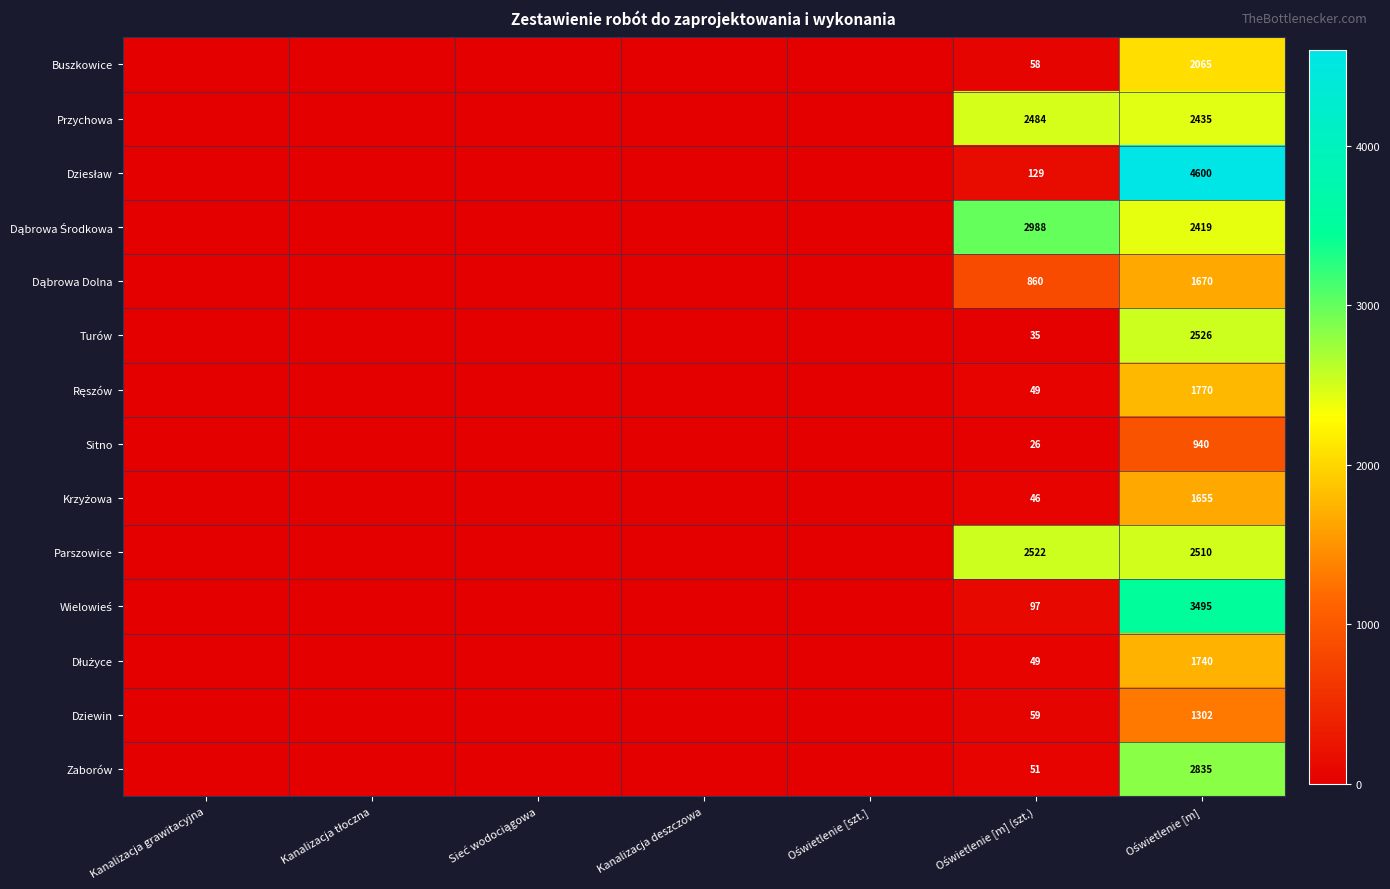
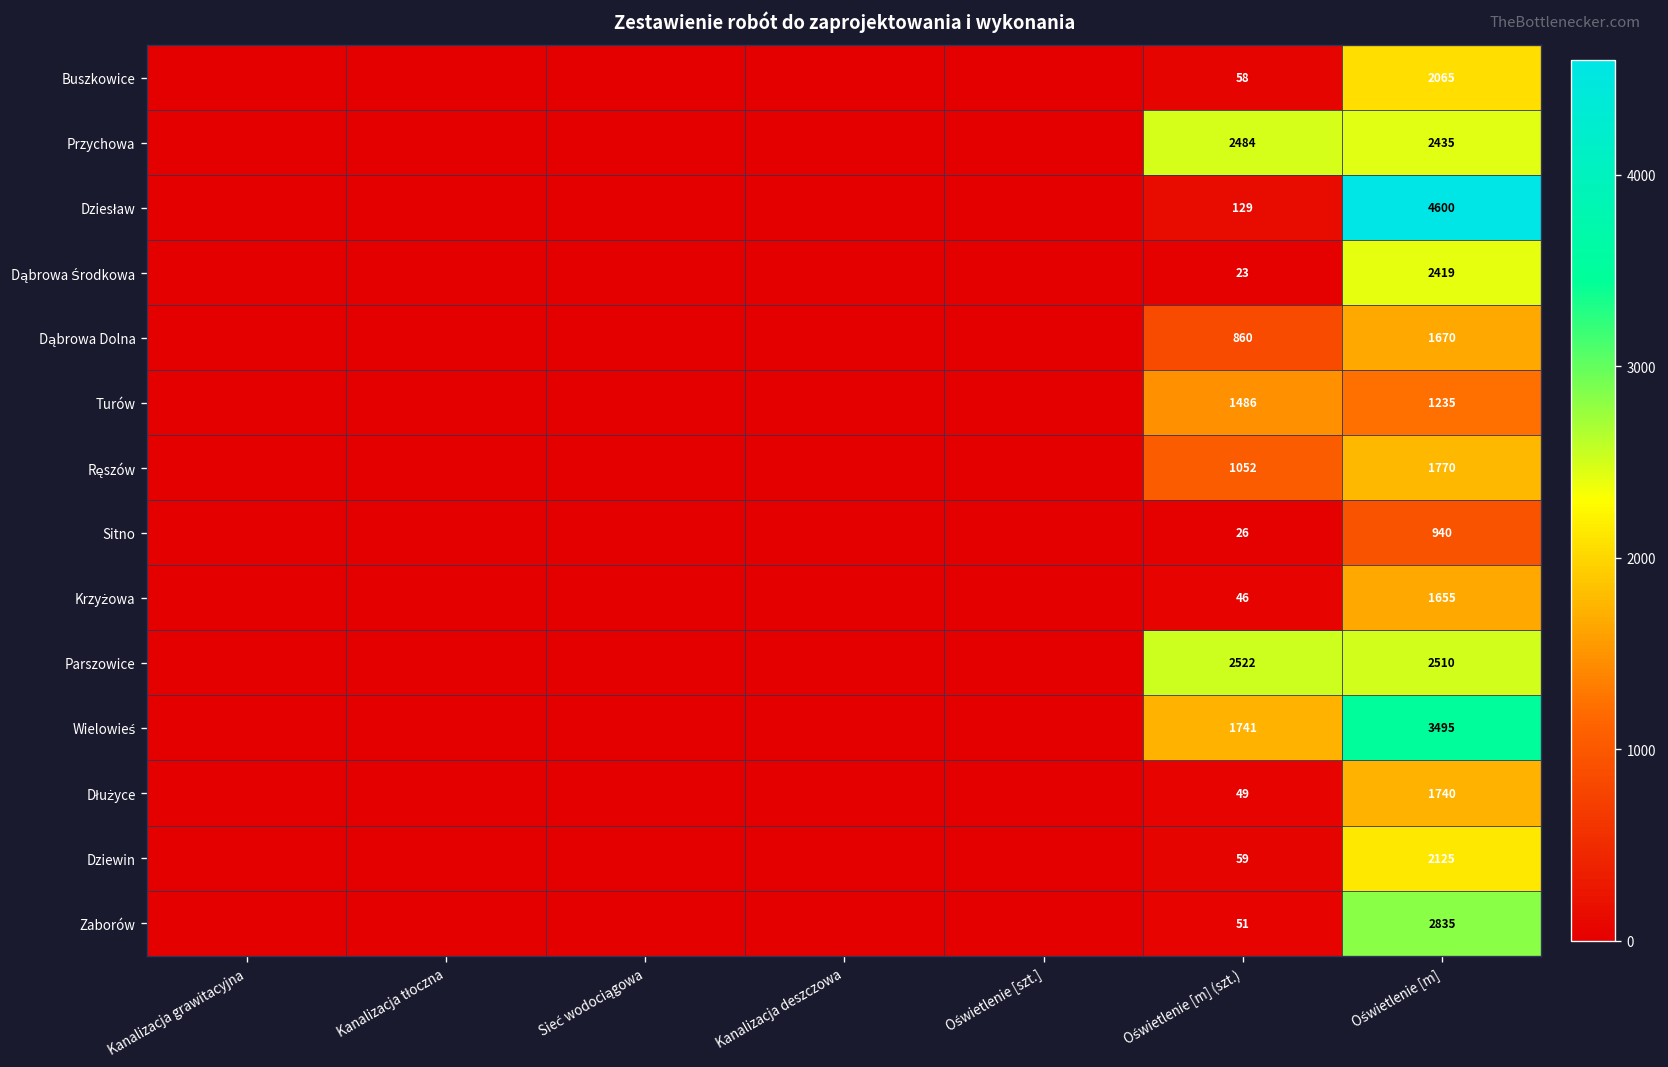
  {
    "Buszkowice": {
      "Oświetlenie [m] (szt.)": 58,
      "Oświetlenie [m]": 2065
    },
    "Przychowa": {
      "Oświetlenie [m] (szt.)": 2484,
      "Oświetlenie [m]": 2435
    },
    "Dziesław": {
      "Oświetlenie [m] (szt.)": 129,
      "Oświetlenie [m]": 4600
    },
    "Dąbrowa Środkowa": {
-     "Oświetlenie [m] (szt.)": 2988,
+     "Oświetlenie [m] (szt.)": 23,
      "Oświetlenie [m]": 2419
    },
    "Dąbrowa Dolna": {
      "Oświetlenie [m] (szt.)": 860,
      "Oświetlenie [m]": 1670
    },
    "Turów": {
-     "Oświetlenie [m] (szt.)": 35,
-     "Oświetlenie [m]": 2526
+     "Oświetlenie [m] (szt.)": 1486,
+     "Oświetlenie [m]": 1235
    },
    "Ręszów": {
-     "Oświetlenie [m] (szt.)": 49,
+     "Oświetlenie [m] (szt.)": 1052,
      "Oświetlenie [m]": 1770
    },
    "Sitno": {
      "Oświetlenie [m] (szt.)": 26,
      "Oświetlenie [m]": 940
    },
    "Krzyżowa": {
      "Oświetlenie [m] (szt.)": 46,
      "Oświetlenie [m]": 1655
    },
    "Parszowice": {
      "Oświetlenie [m] (szt.)": 2522,
      "Oświetlenie [m]": 2510
    },
    "Wielowieś": {
-     "Oświetlenie [m] (szt.)": 97,
+     "Oświetlenie [m] (szt.)": 1741,
      "Oświetlenie [m]": 3495
    },
    "Dłużyce": {
      "Oświetlenie [m] (szt.)": 49,
      "Oświetlenie [m]": 1740
    },
    "Dziewin": {
      "Oświetlenie [m] (szt.)": 59,
-     "Oświetlenie [m]": 1302
+     "Oświetlenie [m]": 2125
    },
    "Zaborów": {
      "Oświetlenie [m] (szt.)": 51,
      "Oświetlenie [m]": 2835
    }
  }
